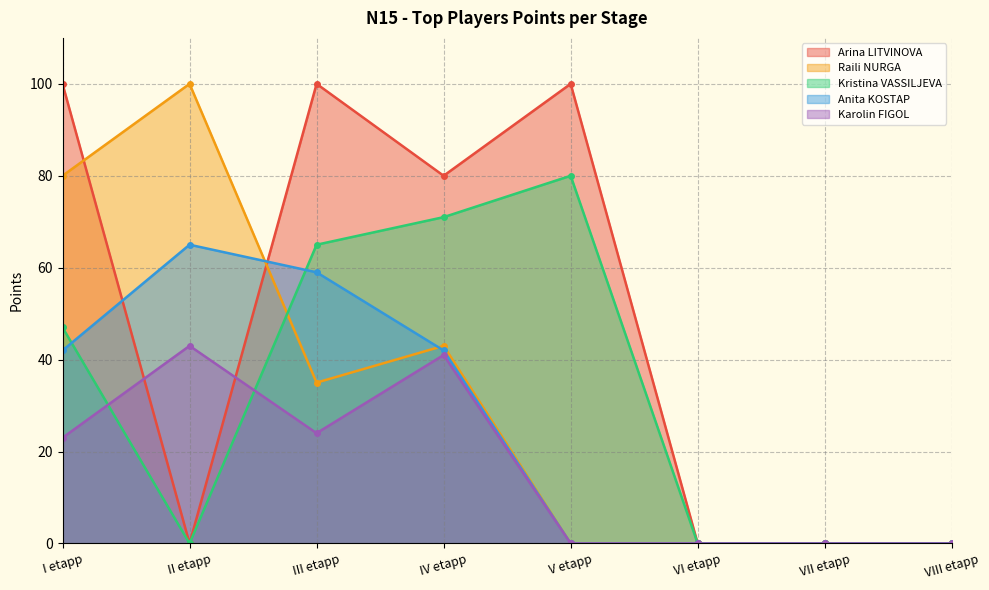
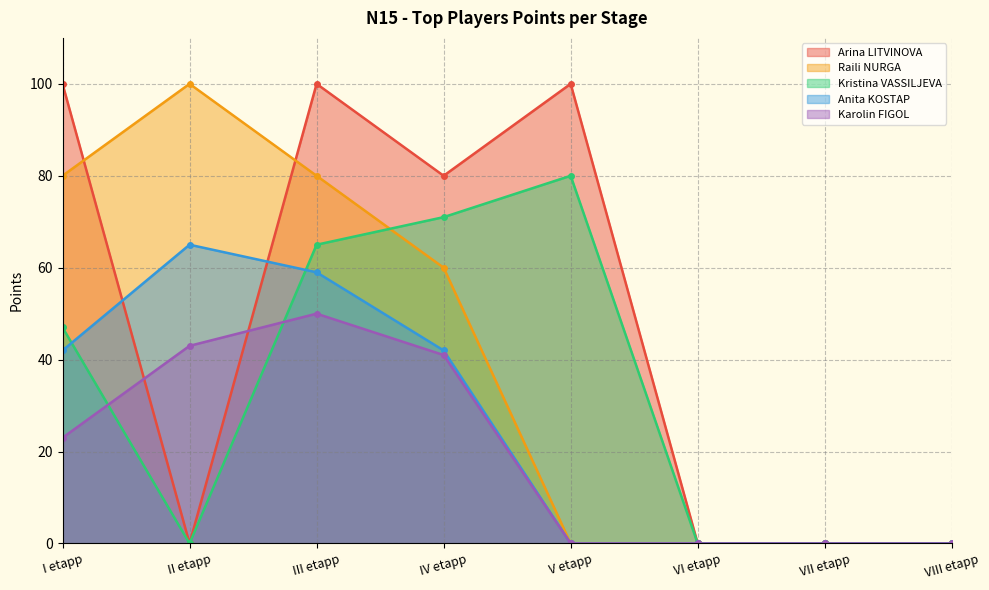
  {
    "Arina LITVINOVA": {
      "I etapp": 100,
      "III etapp": 100,
      "IV etapp": 80,
      "V etapp": 100
    },
    "Raili NURGA": {
      "I etapp": 80,
      "II etapp": 100,
-     "III etapp": 35,
-     "IV etapp": 43
+     "III etapp": 80,
+     "IV etapp": 60
    },
    "Kristina VASSILJEVA": {
      "I etapp": 47,
      "III etapp": 65,
      "IV etapp": 71,
      "V etapp": 80
    },
    "Anita KOSTAP": {
      "I etapp": 42,
      "II etapp": 65,
      "III etapp": 59,
      "IV etapp": 42
    },
    "Karolin FIGOL": {
      "I etapp": 23,
      "II etapp": 43,
-     "III etapp": 24,
+     "III etapp": 50,
      "IV etapp": 41
    }
  }
